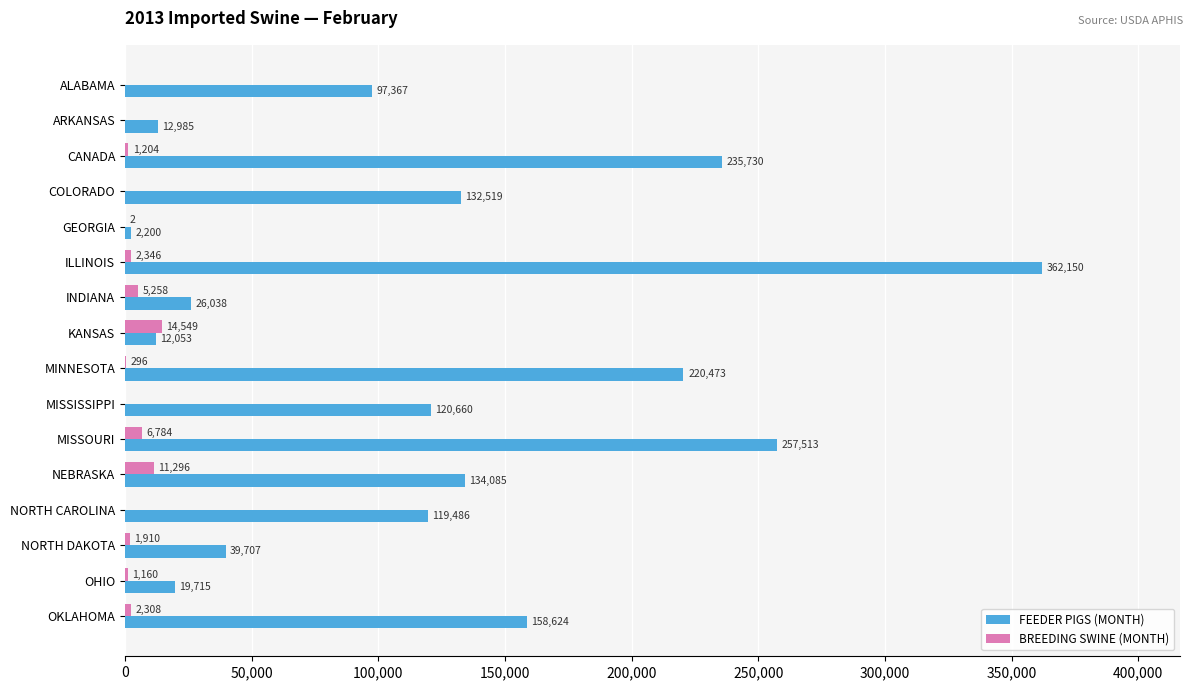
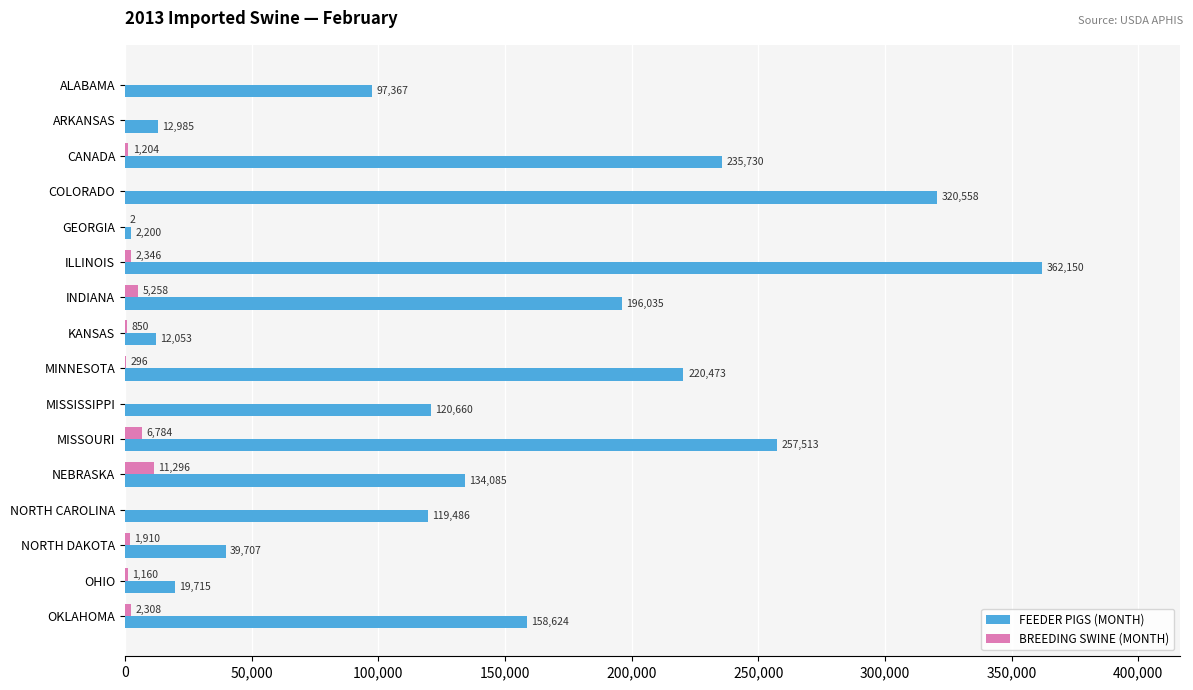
  {
    "FEEDER PIGS (MONTH)": {
      "ALABAMA": "97,367",
      "ARKANSAS": "12,985",
      "CANADA": "235,730",
-     "COLORADO": "132,519",
+     "COLORADO": "320,558",
      "GEORGIA": "2,200",
      "ILLINOIS": "362,150",
-     "INDIANA": "26,038",
+     "INDIANA": "196,035",
      "KANSAS": "12,053",
      "MINNESOTA": "220,473",
      "MISSISSIPPI": "120,660",
      "MISSOURI": "257,513",
      "NEBRASKA": "134,085",
      "NORTH CAROLINA": "119,486",
      "NORTH DAKOTA": "39,707",
      "OHIO": "19,715",
      "OKLAHOMA": "158,624"
    },
    "BREEDING SWINE (MONTH)": {
      "CANADA": "1,204",
      "GEORGIA": "2",
      "ILLINOIS": "2,346",
      "INDIANA": "5,258",
-     "KANSAS": "14,549",
+     "KANSAS": "850",
      "MINNESOTA": "296",
      "MISSOURI": "6,784",
      "NEBRASKA": "11,296",
      "NORTH DAKOTA": "1,910",
      "OHIO": "1,160",
      "OKLAHOMA": "2,308"
    }
  }
